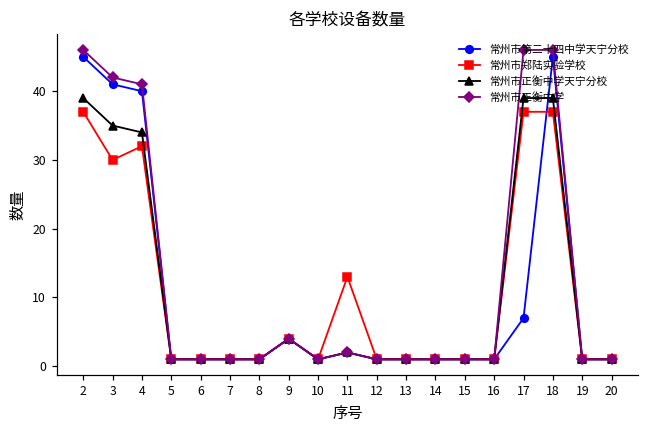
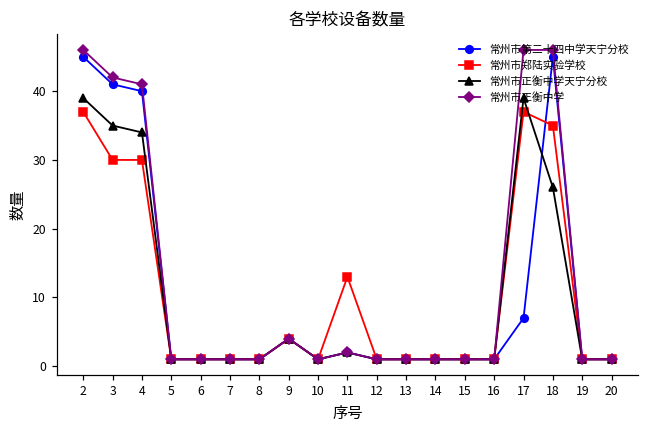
  {
    "常州市第二十四中学天宁分校": {
      "2": 45,
      "3": 41,
      "4": 40,
      "17": 7,
      "18": 45
    },
    "常州市郑陆实验学校": {
      "2": 37,
      "3": 30,
-     "4": 32,
+     "4": 30,
      "11": 13,
      "17": 37,
-     "18": 37
+     "18": 35
    },
    "常州市正衡中学天宁分校": {
      "2": 39,
      "3": 35,
      "4": 34,
      "17": 39,
-     "18": 39
+     "18": 26
    },
    "常州市正衡中学": {
      "2": 46,
      "3": 42,
      "4": 41,
      "17": 46,
      "18": 46
    }
  }
